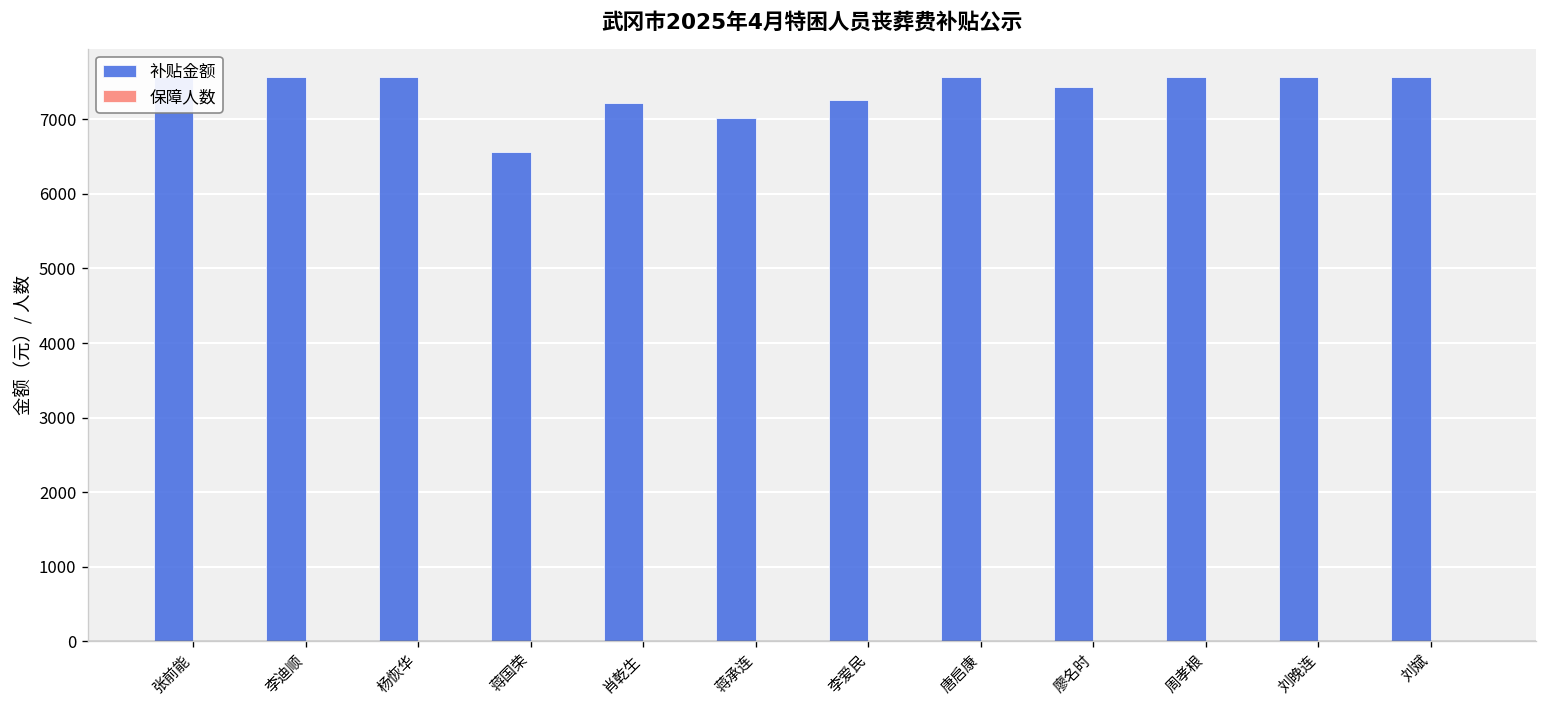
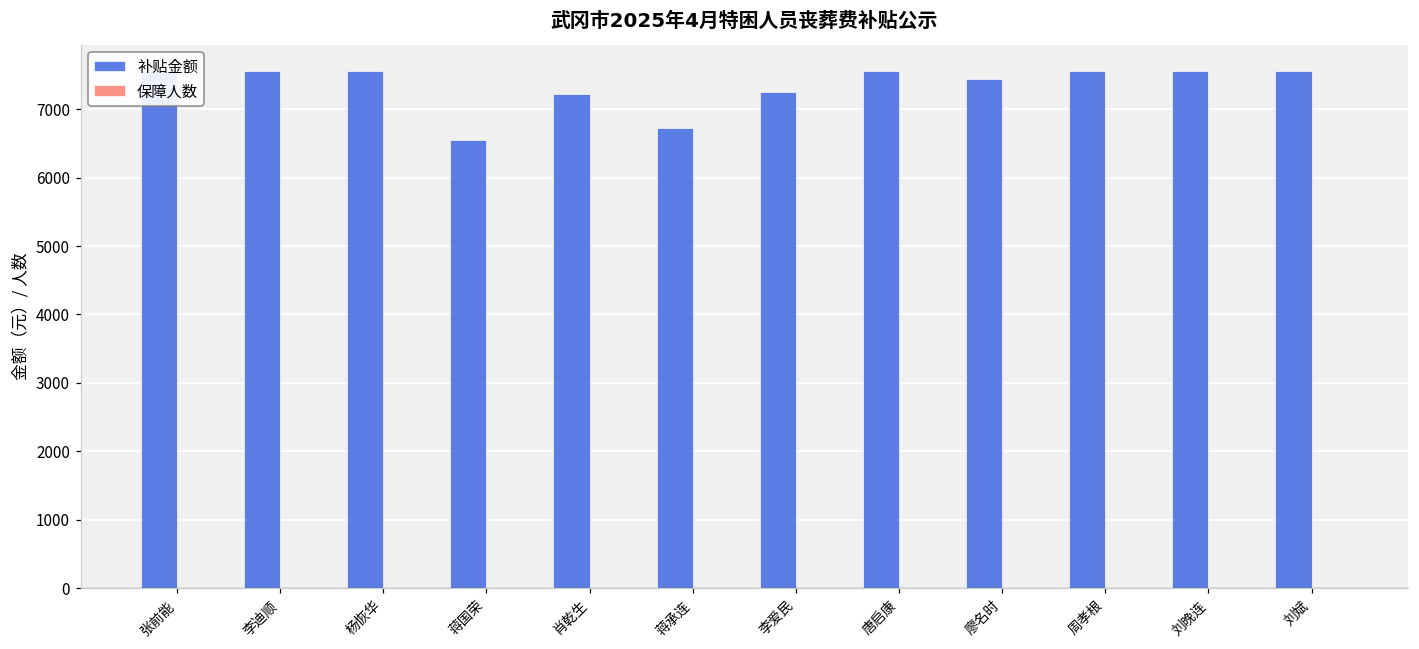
  {
    "补贴金额": {
      "李迪顺": 7600,
      "杨恢华": 7600,
      "蒋国荣": 6600,
      "肖乾生": 7200,
-     "蒋承连": 7000,
+     "蒋承连": 6700,
      "李爱民": 7300,
      "唐启康": 7600,
      "廖名时": 7400,
      "周孝根": 7600,
      "刘晚连": 7600,
      "刘斌": 7600
    }
  }
